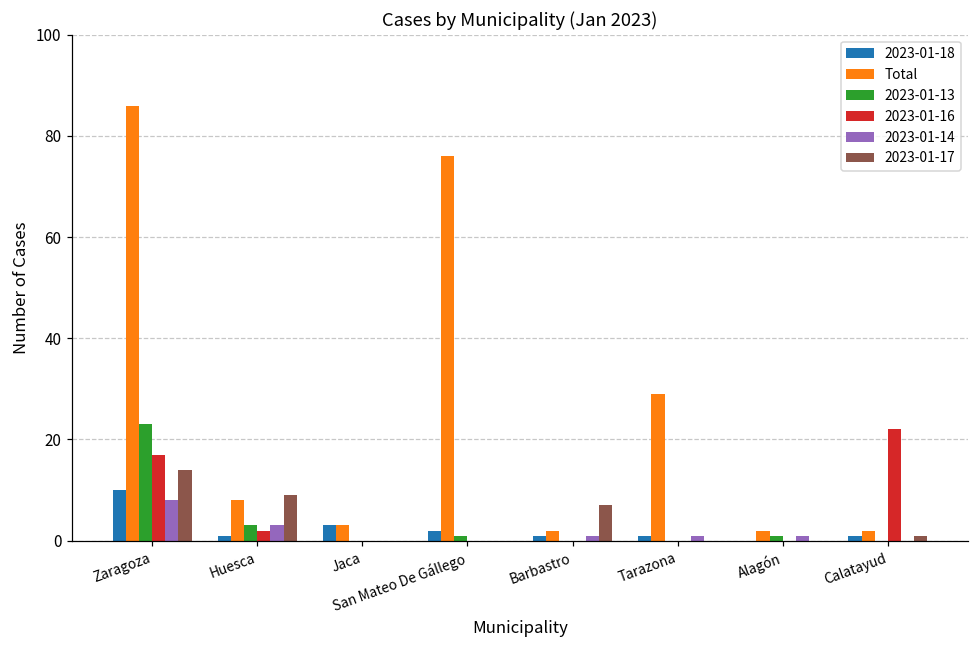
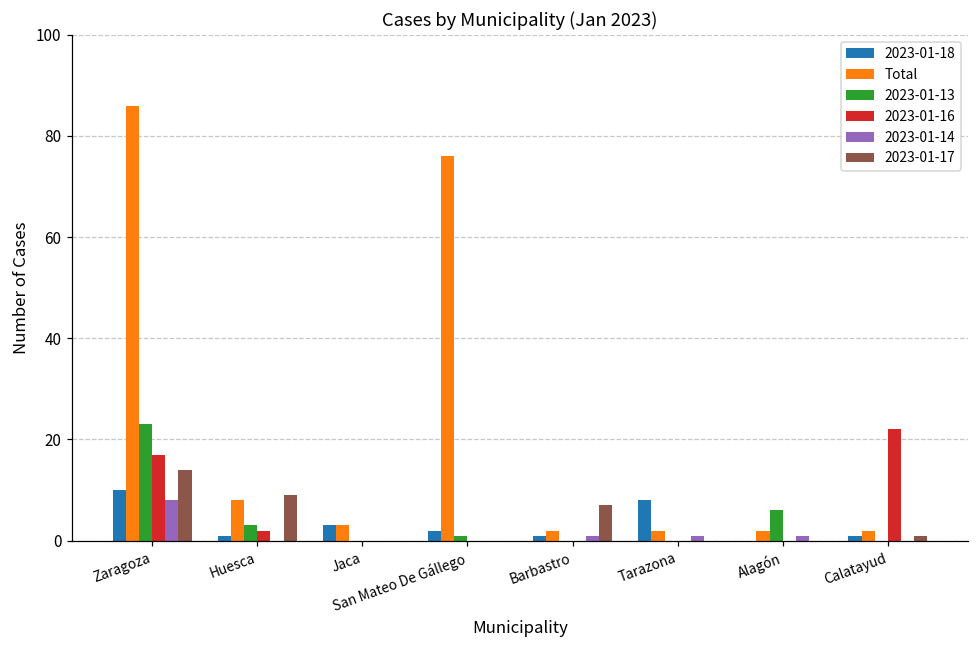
  {
    "2023-01-18": {
      "Zaragoza": 10,
      "Huesca": 1,
      "Jaca": 3,
      "San Mateo De Gállego": 2,
      "Barbastro": 1,
-     "Tarazona": 1,
+     "Tarazona": 8,
      "Alagón": 0,
      "Calatayud": 1
    },
    "Total": {
      "Zaragoza": 86,
      "Huesca": 8,
      "Jaca": 3,
      "San Mateo De Gállego": 76,
      "Barbastro": 2,
-     "Tarazona": 29,
+     "Tarazona": 2,
      "Alagón": 2,
      "Calatayud": 2
    },
    "2023-01-13": {
      "Zaragoza": 23,
      "Huesca": 3,
      "Jaca": 0,
      "San Mateo De Gállego": 1,
      "Barbastro": 0,
      "Tarazona": 0,
-     "Alagón": 1,
+     "Alagón": 6,
      "Calatayud": 0
    },
    "2023-01-16": {
      "Zaragoza": 17,
      "Huesca": 2,
      "Jaca": 0,
      "San Mateo De Gállego": 0,
      "Barbastro": 0,
      "Tarazona": 0,
      "Alagón": 0,
      "Calatayud": 22
    },
    "2023-01-14": {
      "Zaragoza": 8,
-     "Huesca": 3,
+     "Huesca": 0,
      "Jaca": 0,
      "San Mateo De Gállego": 0,
      "Barbastro": 1,
      "Tarazona": 1,
      "Alagón": 1,
      "Calatayud": 0
    },
    "2023-01-17": {
      "Zaragoza": 14,
      "Huesca": 9,
      "Jaca": 0,
      "San Mateo De Gállego": 0,
      "Barbastro": 7,
      "Tarazona": 0,
      "Alagón": 0,
      "Calatayud": 1
    }
  }
